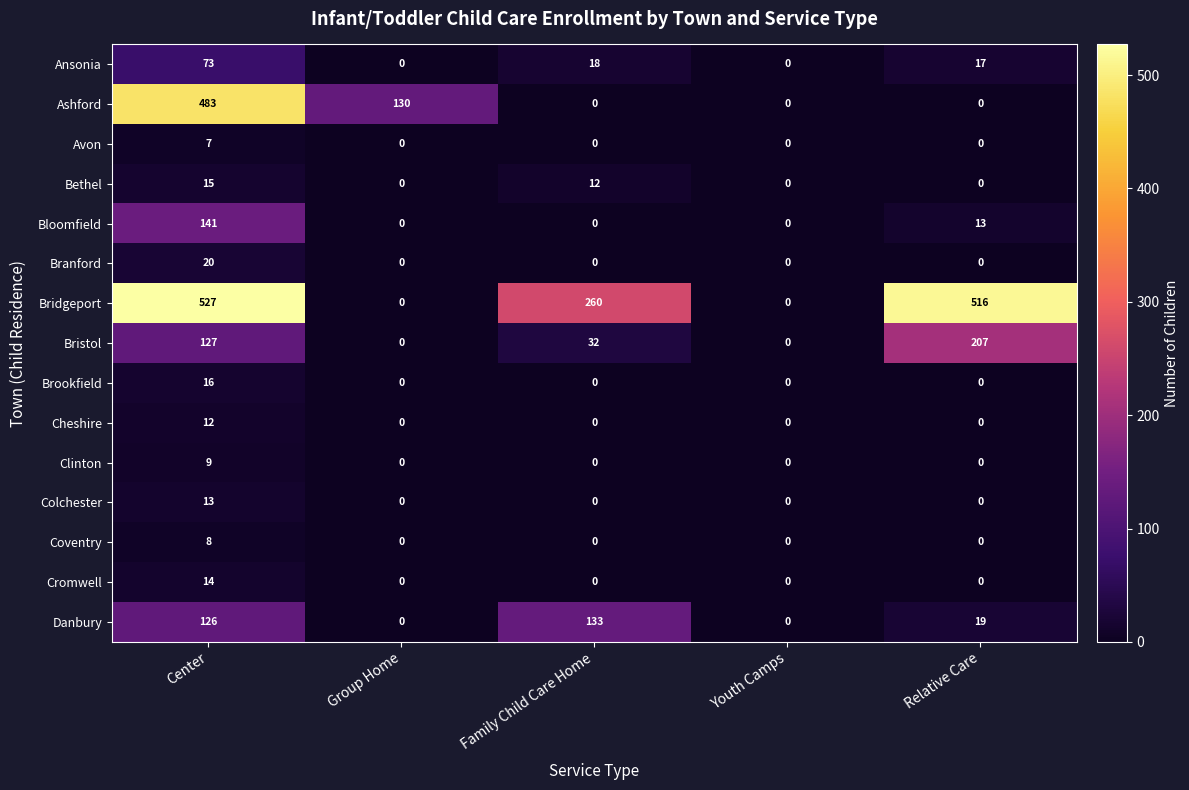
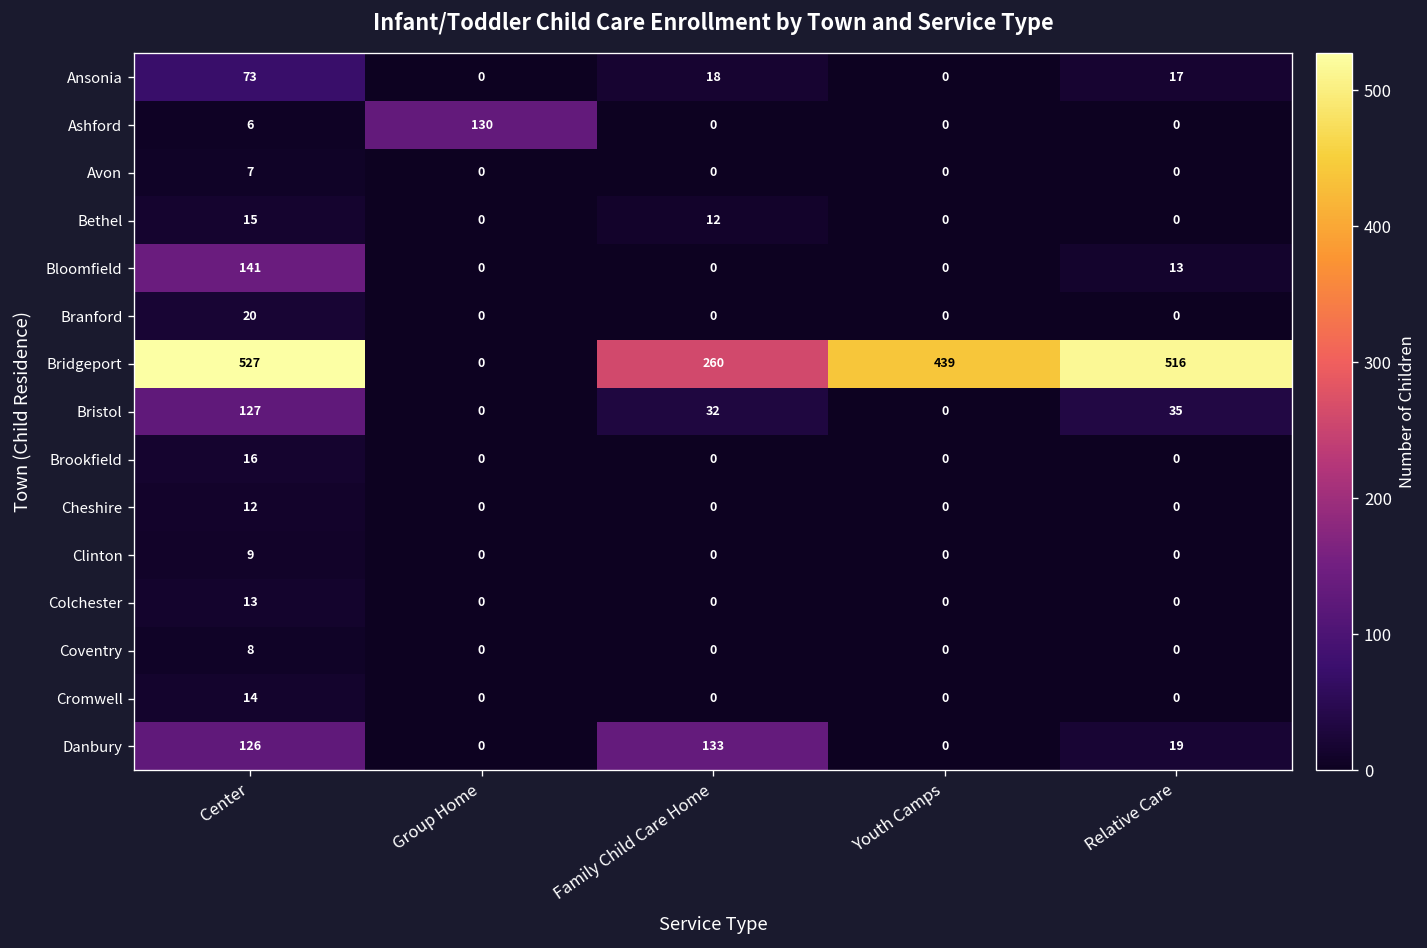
  {
    "Ansonia": {
      "Center": 73,
      "Group Home": 0,
      "Family Child Care Home": 18,
      "Youth Camps": 0,
      "Relative Care": 17
    },
    "Ashford": {
-     "Center": 483,
+     "Center": 6,
      "Group Home": 130,
      "Family Child Care Home": 0,
      "Youth Camps": 0,
      "Relative Care": 0
    },
    "Avon": {
      "Center": 7,
      "Group Home": 0,
      "Family Child Care Home": 0,
      "Youth Camps": 0,
      "Relative Care": 0
    },
    "Bethel": {
      "Center": 15,
      "Group Home": 0,
      "Family Child Care Home": 12,
      "Youth Camps": 0,
      "Relative Care": 0
    },
    "Bloomfield": {
      "Center": 141,
      "Group Home": 0,
      "Family Child Care Home": 0,
      "Youth Camps": 0,
      "Relative Care": 13
    },
    "Branford": {
      "Center": 20,
      "Group Home": 0,
      "Family Child Care Home": 0,
      "Youth Camps": 0,
      "Relative Care": 0
    },
    "Bridgeport": {
      "Center": 527,
      "Group Home": 0,
      "Family Child Care Home": 260,
-     "Youth Camps": 0,
+     "Youth Camps": 439,
      "Relative Care": 516
    },
    "Bristol": {
      "Center": 127,
      "Group Home": 0,
      "Family Child Care Home": 32,
      "Youth Camps": 0,
-     "Relative Care": 207
+     "Relative Care": 35
    },
    "Brookfield": {
      "Center": 16,
      "Group Home": 0,
      "Family Child Care Home": 0,
      "Youth Camps": 0,
      "Relative Care": 0
    },
    "Cheshire": {
      "Center": 12,
      "Group Home": 0,
      "Family Child Care Home": 0,
      "Youth Camps": 0,
      "Relative Care": 0
    },
    "Clinton": {
      "Center": 9,
      "Group Home": 0,
      "Family Child Care Home": 0,
      "Youth Camps": 0,
      "Relative Care": 0
    },
    "Colchester": {
      "Center": 13,
      "Group Home": 0,
      "Family Child Care Home": 0,
      "Youth Camps": 0,
      "Relative Care": 0
    },
    "Coventry": {
      "Center": 8,
      "Group Home": 0,
      "Family Child Care Home": 0,
      "Youth Camps": 0,
      "Relative Care": 0
    },
    "Cromwell": {
      "Center": 14,
      "Group Home": 0,
      "Family Child Care Home": 0,
      "Youth Camps": 0,
      "Relative Care": 0
    },
    "Danbury": {
      "Center": 126,
      "Group Home": 0,
      "Family Child Care Home": 133,
      "Youth Camps": 0,
      "Relative Care": 19
    }
  }
